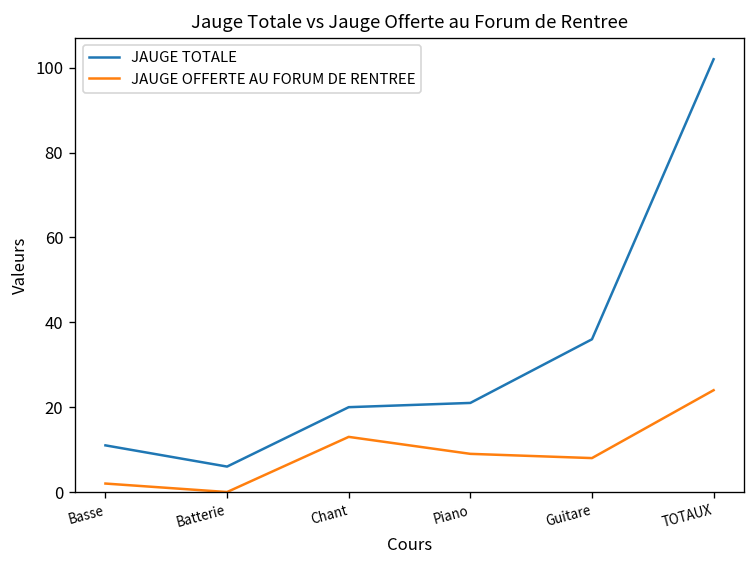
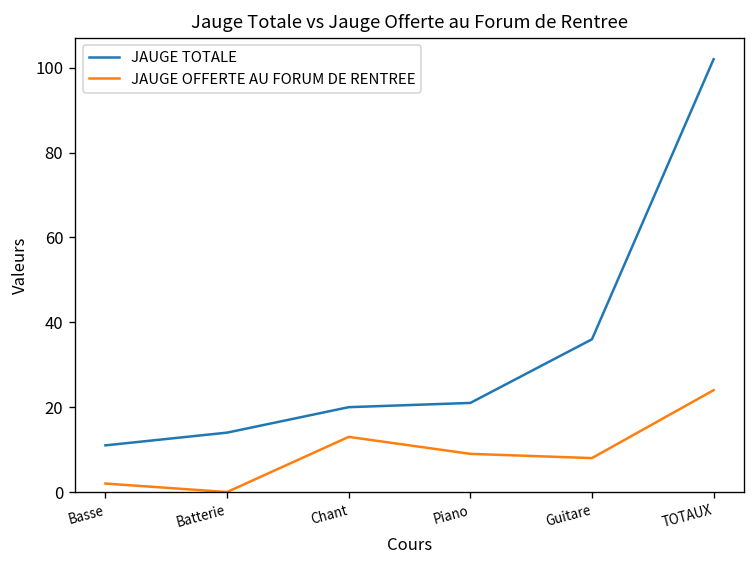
  {
    "JAUGE TOTALE": {
      "Basse": 11,
-     "Batterie": 6,
+     "Batterie": 14,
      "Chant": 20,
      "Piano": 21,
      "Guitare": 36,
      "TOTAUX": 102
    },
    "JAUGE OFFERTE AU FORUM DE RENTREE": {
      "Basse": 2,
      "Batterie": 0,
      "Chant": 13,
      "Piano": 9,
      "Guitare": 8,
      "TOTAUX": 24
    }
  }
